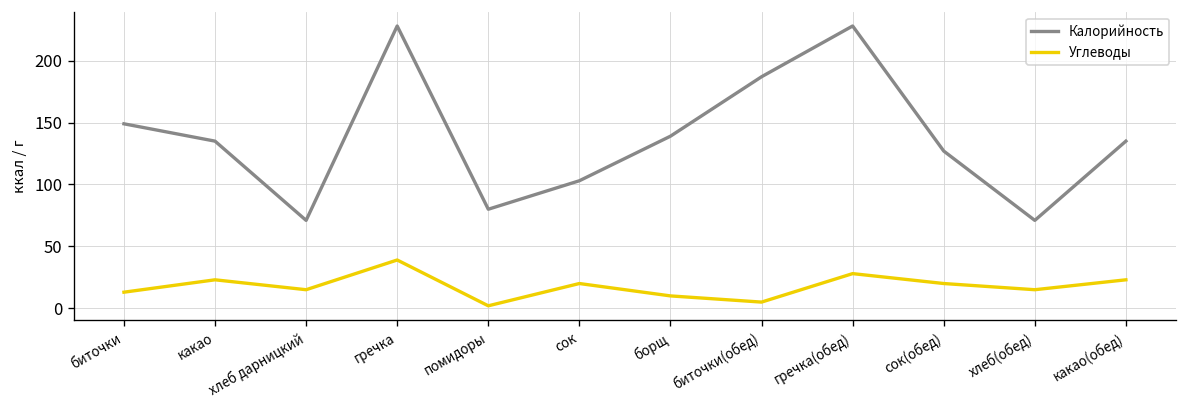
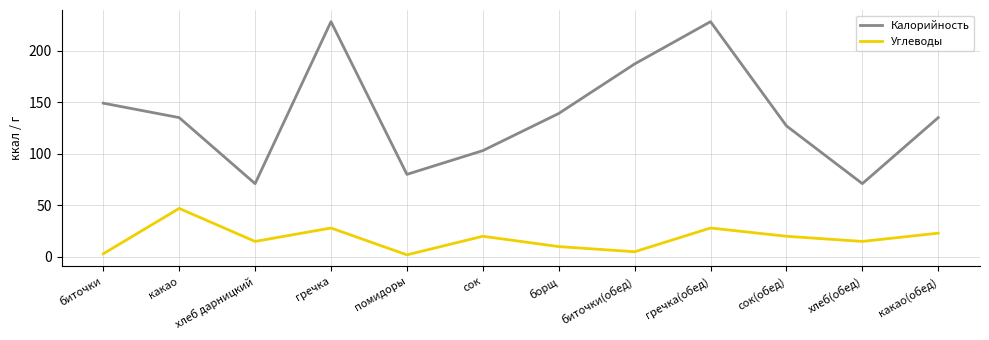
  {
    "Калорийность": {
      "биточки": 149,
      "какао": 135,
      "хлеб дарницкий": 71,
      "гречка": 228,
      "помидоры": 80,
      "сок": 103,
      "борщ": 139,
      "биточки(обед)": 187,
      "гречка(обед)": 228,
      "сок(обед)": 127,
      "хлеб(обед)": 71,
      "какао(обед)": 135
    },
    "Углеводы": {
-     "биточки": 13,
-     "какао": 23,
+     "биточки": 3,
+     "какао": 47,
      "хлеб дарницкий": 15,
-     "гречка": 39,
+     "гречка": 28,
      "помидоры": 2,
      "сок": 20,
      "борщ": 10,
      "биточки(обед)": 5,
      "гречка(обед)": 28,
      "сок(обед)": 20,
      "хлеб(обед)": 15,
      "какао(обед)": 23
    }
  }
